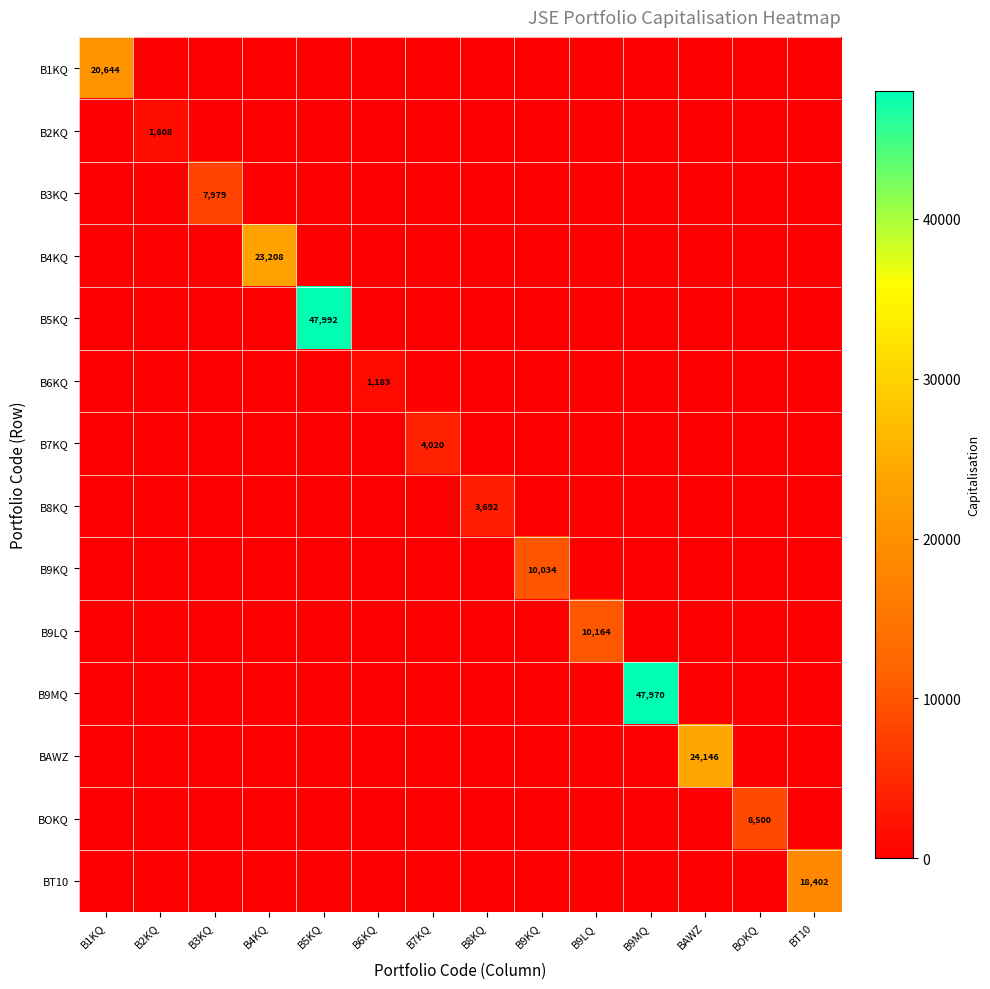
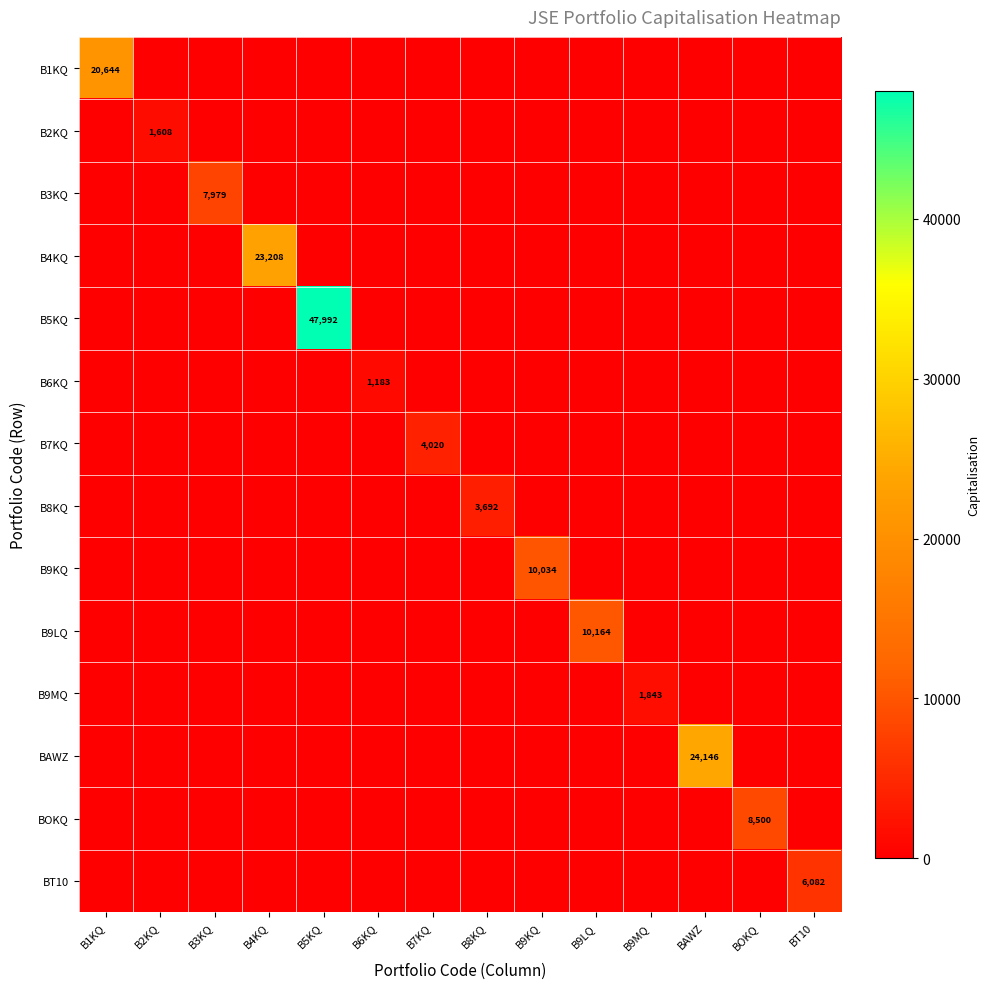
  {
    "B1KQ": {
      "B1KQ": "20,644"
    },
    "B2KQ": {
      "B2KQ": "1,608"
    },
    "B3KQ": {
      "B3KQ": "7,979"
    },
    "B4KQ": {
      "B4KQ": "23,208"
    },
    "B5KQ": {
      "B5KQ": "47,992"
    },
    "B6KQ": {
      "B6KQ": "1,183"
    },
    "B7KQ": {
      "B7KQ": "4,020"
    },
    "B8KQ": {
      "B8KQ": "3,692"
    },
    "B9KQ": {
      "B9KQ": "10,034"
    },
    "B9LQ": {
      "B9LQ": "10,164"
    },
    "B9MQ": {
-     "B9MQ": "47,970"
+     "B9MQ": "1,843"
    },
    "BAWZ": {
      "BAWZ": "24,146"
    },
    "BOKQ": {
      "BOKQ": "8,500"
    },
    "BT10": {
-     "BT10": "18,402"
+     "BT10": "6,082"
    }
  }
